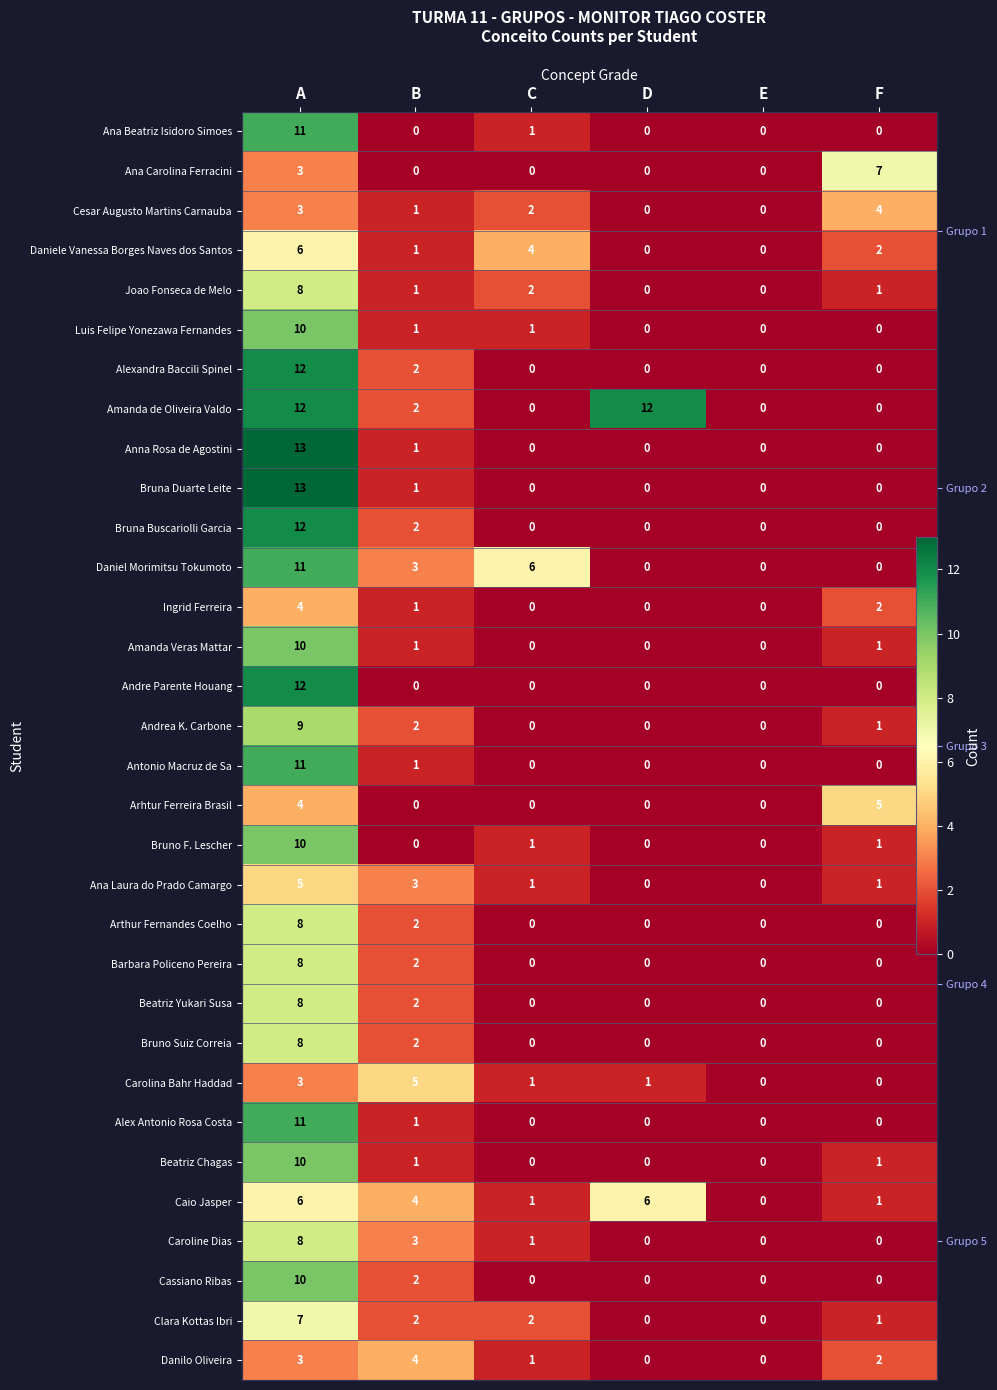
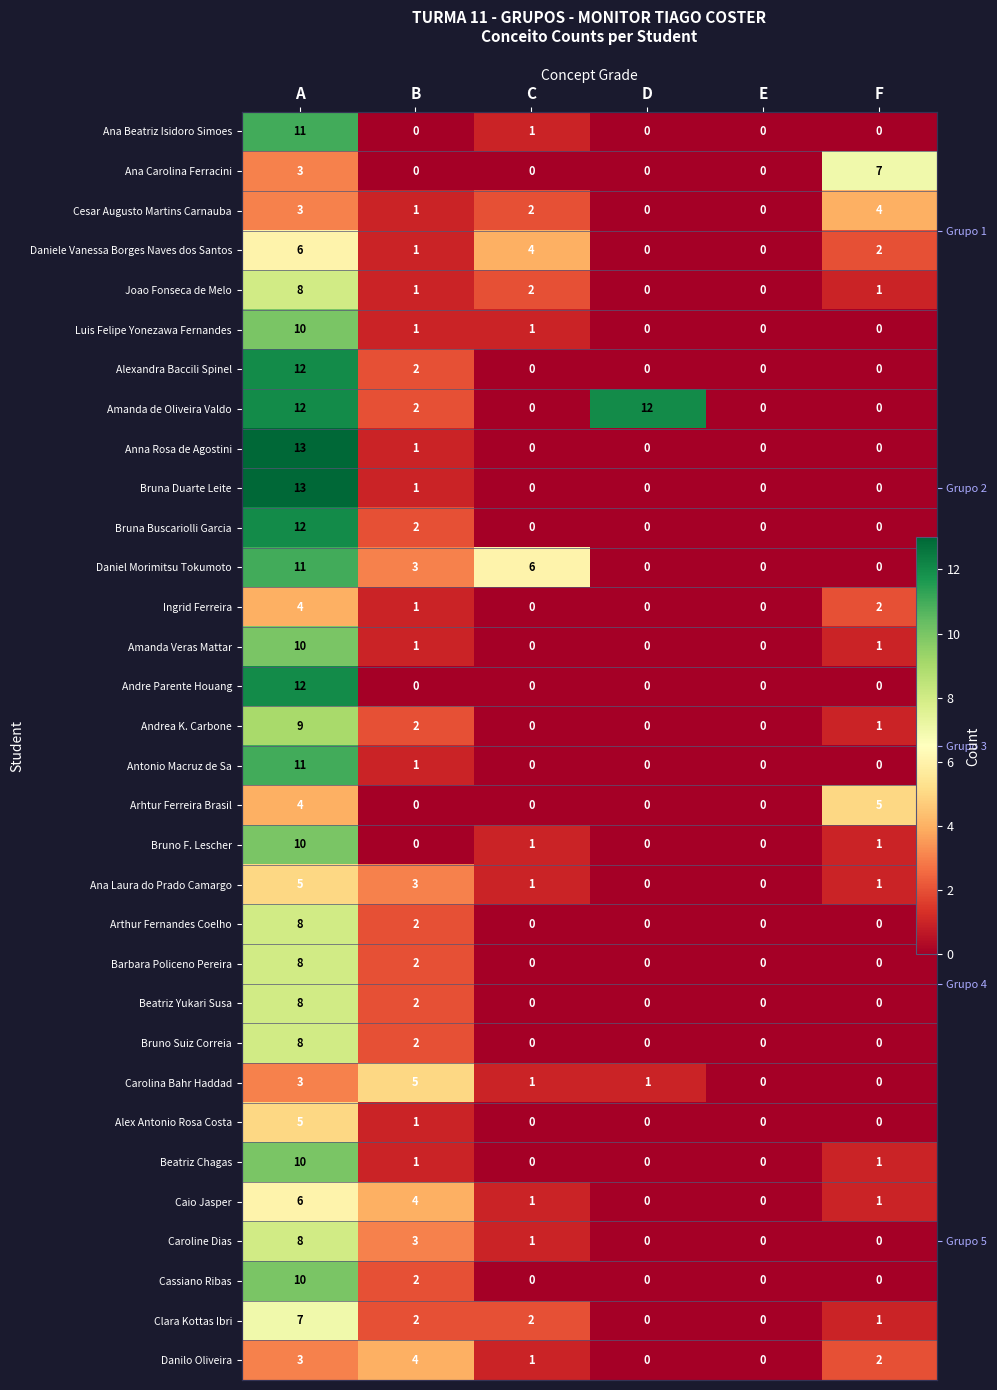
  {
    "Ana Beatriz Isidoro Simoes": {
      "A": 11,
      "B": 0,
      "C": 1,
      "D": 0,
      "E": 0,
      "F": 0
    },
    "Ana Carolina Ferracini": {
      "A": 3,
      "B": 0,
      "C": 0,
      "D": 0,
      "E": 0,
      "F": 7
    },
    "Cesar Augusto Martins Carnauba": {
      "A": 3,
      "B": 1,
      "C": 2,
      "D": 0,
      "E": 0,
      "F": 4
    },
    "Daniele Vanessa Borges Naves dos Santos": {
      "A": 6,
      "B": 1,
      "C": 4,
      "D": 0,
      "E": 0,
      "F": 2
    },
    "Joao Fonseca de Melo": {
      "A": 8,
      "B": 1,
      "C": 2,
      "D": 0,
      "E": 0,
      "F": 1
    },
    "Luis Felipe Yonezawa Fernandes": {
      "A": 10,
      "B": 1,
      "C": 1,
      "D": 0,
      "E": 0,
      "F": 0
    },
    "Alexandra Baccili Spinel": {
      "A": 12,
      "B": 2,
      "C": 0,
      "D": 0,
      "E": 0,
      "F": 0
    },
    "Amanda de Oliveira Valdo": {
      "A": 12,
      "B": 2,
      "C": 0,
      "D": 12,
      "E": 0,
      "F": 0
    },
    "Anna Rosa de Agostini": {
      "A": 13,
      "B": 1,
      "C": 0,
      "D": 0,
      "E": 0,
      "F": 0
    },
    "Bruna Duarte Leite": {
      "A": 13,
      "B": 1,
      "C": 0,
      "D": 0,
      "E": 0,
      "F": 0
    },
    "Bruna Buscariolli Garcia": {
      "A": 12,
      "B": 2,
      "C": 0,
      "D": 0,
      "E": 0,
      "F": 0
    },
    "Daniel Morimitsu Tokumoto": {
      "A": 11,
      "B": 3,
      "C": 6,
      "D": 0,
      "E": 0,
      "F": 0
    },
    "Ingrid Ferreira": {
      "A": 4,
      "B": 1,
      "C": 0,
      "D": 0,
      "E": 0,
      "F": 2
    },
    "Amanda Veras Mattar": {
      "A": 10,
      "B": 1,
      "C": 0,
      "D": 0,
      "E": 0,
      "F": 1
    },
    "Andre Parente Houang": {
      "A": 12,
      "B": 0,
      "C": 0,
      "D": 0,
      "E": 0,
      "F": 0
    },
    "Andrea K. Carbone": {
      "A": 9,
      "B": 2,
      "C": 0,
      "D": 0,
      "E": 0,
      "F": 1
    },
    "Antonio Macruz de Sa": {
      "A": 11,
      "B": 1,
      "C": 0,
      "D": 0,
      "E": 0,
      "F": 0
    },
    "Arhtur Ferreira Brasil": {
      "A": 4,
      "B": 0,
      "C": 0,
      "D": 0,
      "E": 0,
      "F": 5
    },
    "Bruno F. Lescher": {
      "A": 10,
      "B": 0,
      "C": 1,
      "D": 0,
      "E": 0,
      "F": 1
    },
    "Ana Laura do Prado Camargo": {
      "A": 5,
      "B": 3,
      "C": 1,
      "D": 0,
      "E": 0,
      "F": 1
    },
    "Arthur Fernandes Coelho": {
      "A": 8,
      "B": 2,
      "C": 0,
      "D": 0,
      "E": 0,
      "F": 0
    },
    "Barbara Policeno Pereira": {
      "A": 8,
      "B": 2,
      "C": 0,
      "D": 0,
      "E": 0,
      "F": 0
    },
    "Beatriz Yukari Susa": {
      "A": 8,
      "B": 2,
      "C": 0,
      "D": 0,
      "E": 0,
      "F": 0
    },
    "Bruno Suiz Correia": {
      "A": 8,
      "B": 2,
      "C": 0,
      "D": 0,
      "E": 0,
      "F": 0
    },
    "Carolina Bahr Haddad": {
      "A": 3,
      "B": 5,
      "C": 1,
      "D": 1,
      "E": 0,
      "F": 0
    },
    "Alex Antonio Rosa Costa": {
-     "A": 11,
+     "A": 5,
      "B": 1,
      "C": 0,
      "D": 0,
      "E": 0,
      "F": 0
    },
    "Beatriz Chagas": {
      "A": 10,
      "B": 1,
      "C": 0,
      "D": 0,
      "E": 0,
      "F": 1
    },
    "Caio Jasper": {
      "A": 6,
      "B": 4,
      "C": 1,
-     "D": 6,
+     "D": 0,
      "E": 0,
      "F": 1
    },
    "Caroline Dias": {
      "A": 8,
      "B": 3,
      "C": 1,
      "D": 0,
      "E": 0,
      "F": 0
    },
    "Cassiano Ribas": {
      "A": 10,
      "B": 2,
      "C": 0,
      "D": 0,
      "E": 0,
      "F": 0
    },
    "Clara Kottas Ibri": {
      "A": 7,
      "B": 2,
      "C": 2,
      "D": 0,
      "E": 0,
      "F": 1
    },
    "Danilo Oliveira": {
      "A": 3,
      "B": 4,
      "C": 1,
      "D": 0,
      "E": 0,
      "F": 2
    }
  }
